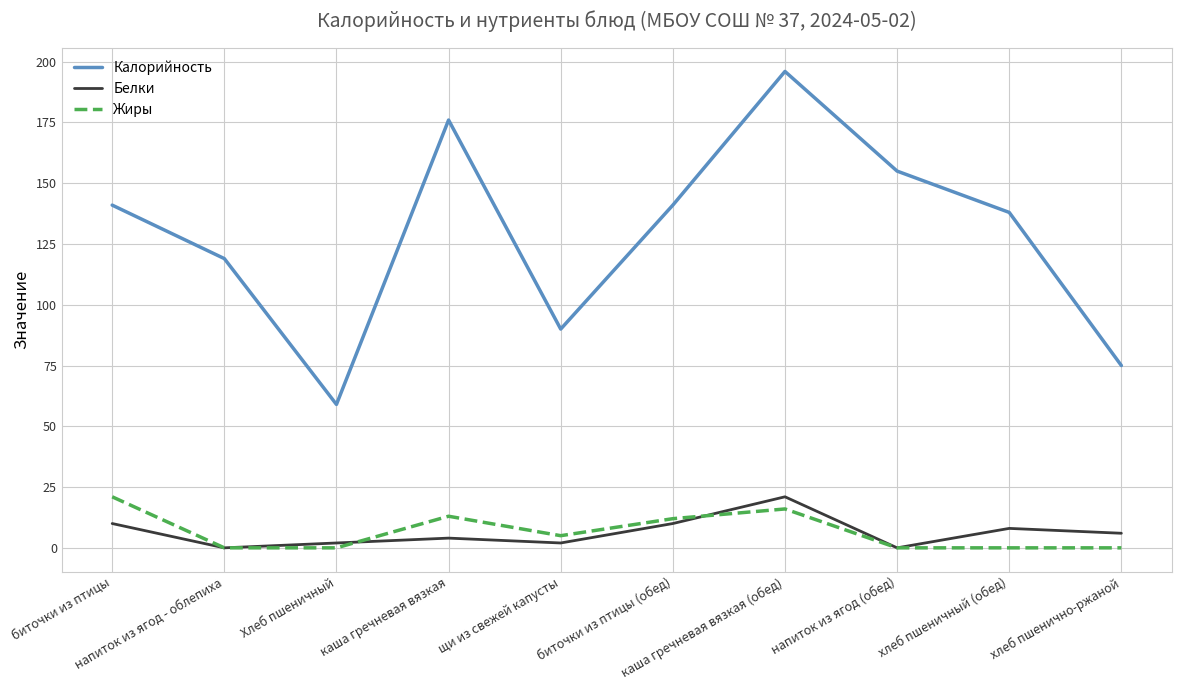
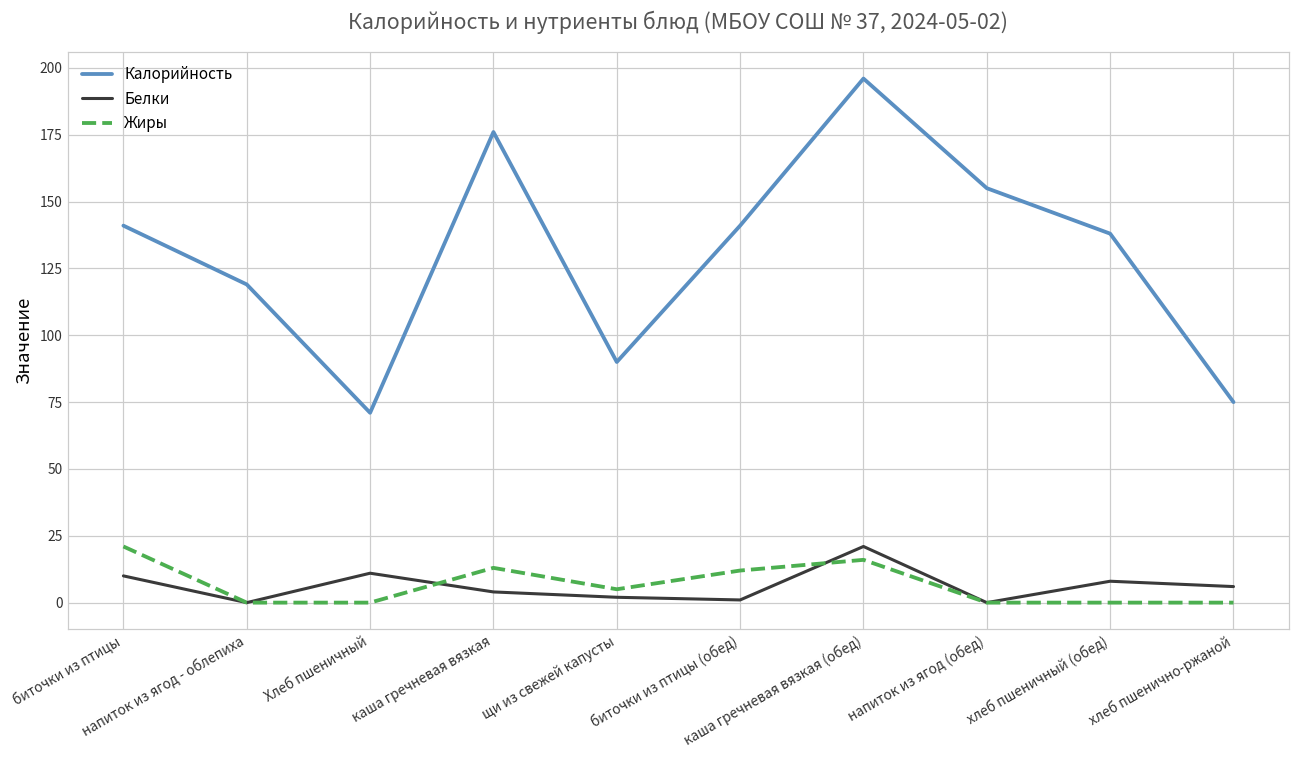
  {
    "Калорийность": {
      "биточки из птицы": 141,
      "напиток из ягод - облепиха": 119,
-     "Хлеб пшеничный": 59,
+     "Хлеб пшеничный": 71,
      "каша гречневая вязкая": 176,
      "щи из свежей капусты": 90,
      "биточки из птицы (обед)": 141,
      "каша гречневая вязкая (обед)": 196,
      "напиток из ягод (обед)": 155,
      "хлеб пшеничный (обед)": 138,
      "хлеб пшенично-ржаной": 75
    },
    "Белки": {
      "биточки из птицы": 10,
-     "Хлеб пшеничный": 2,
+     "Хлеб пшеничный": 11,
      "каша гречневая вязкая": 4,
      "щи из свежей капусты": 2,
-     "биточки из птицы (обед)": 10,
+     "биточки из птицы (обед)": 1,
      "каша гречневая вязкая (обед)": 21,
      "хлеб пшеничный (обед)": 8,
      "хлеб пшенично-ржаной": 6
    },
    "Жиры": {
      "биточки из птицы": 21,
      "Хлеб пшеничный": 0,
      "каша гречневая вязкая": 13,
      "щи из свежей капусты": 5,
      "биточки из птицы (обед)": 12,
      "каша гречневая вязкая (обед)": 16,
      "хлеб пшеничный (обед)": 0,
      "хлеб пшенично-ржаной": 0
    }
  }
